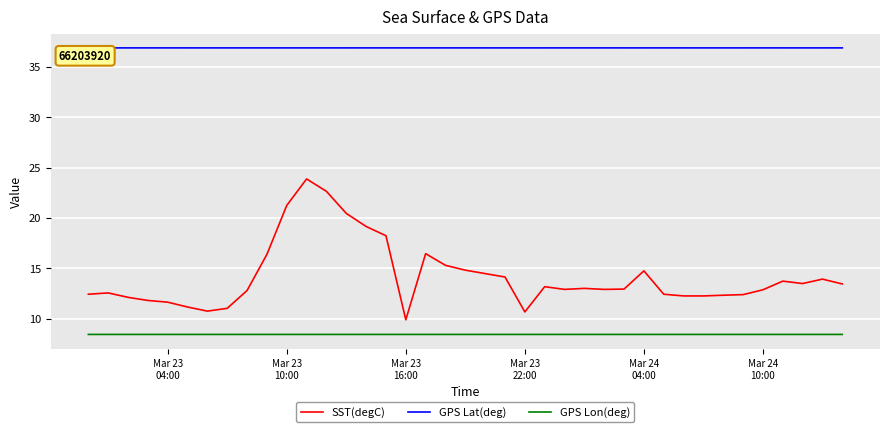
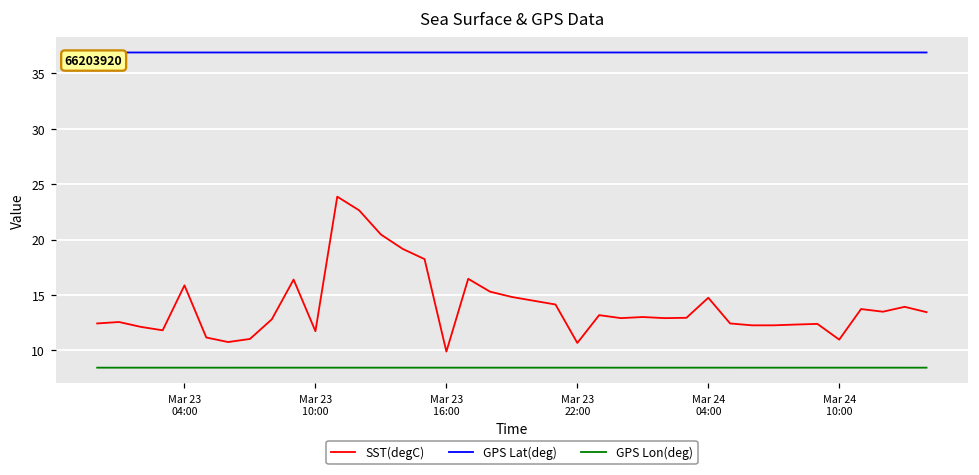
  {
    "SST(degC)": {
-     "Mar 23 04:00": 11.6,
-     "Mar 23 10:00": 21.2,
+     "Mar 23 04:00": 15.9,
+     "Mar 23 10:00": 11.7,
      "Mar 23 16:00": 9.9,
      "Mar 23 22:00": 10.7,
      "Mar 24 04:00": 14.7,
-     "Mar 24 10:00": 12.9
+     "Mar 24 10:00": 11.0
    },
    "GPS Lat(deg)": {
      "Mar 23 04:00": 36.9,
      "Mar 23 10:00": 36.9,
      "Mar 23 16:00": 36.9,
      "Mar 23 22:00": 36.9,
      "Mar 24 04:00": 36.9,
      "Mar 24 10:00": 36.9
    },
    "GPS Lon(deg)": {
      "Mar 23 04:00": 8.4,
      "Mar 23 10:00": 8.4,
      "Mar 23 16:00": 8.4,
      "Mar 23 22:00": 8.4,
      "Mar 24 04:00": 8.4,
      "Mar 24 10:00": 8.4
    }
  }
